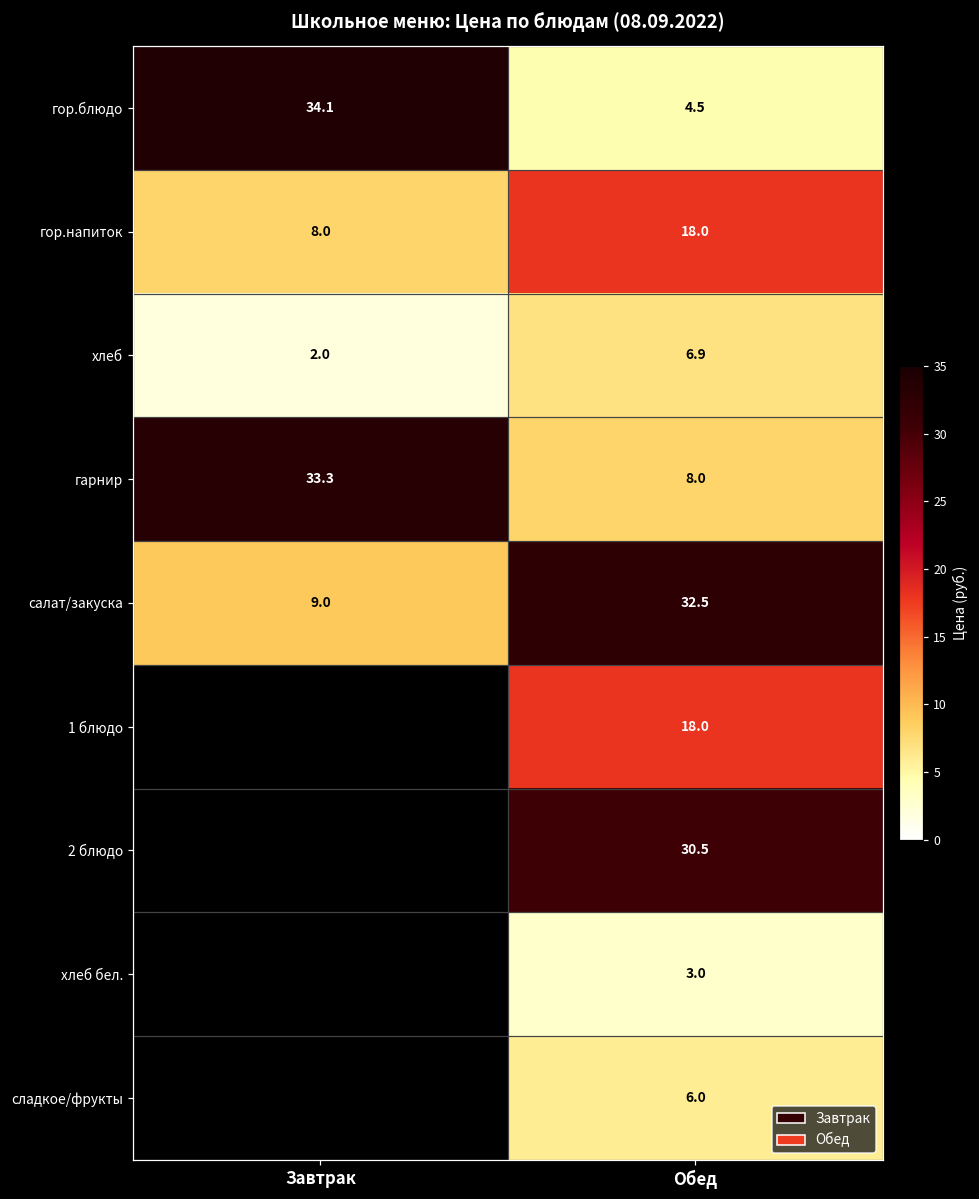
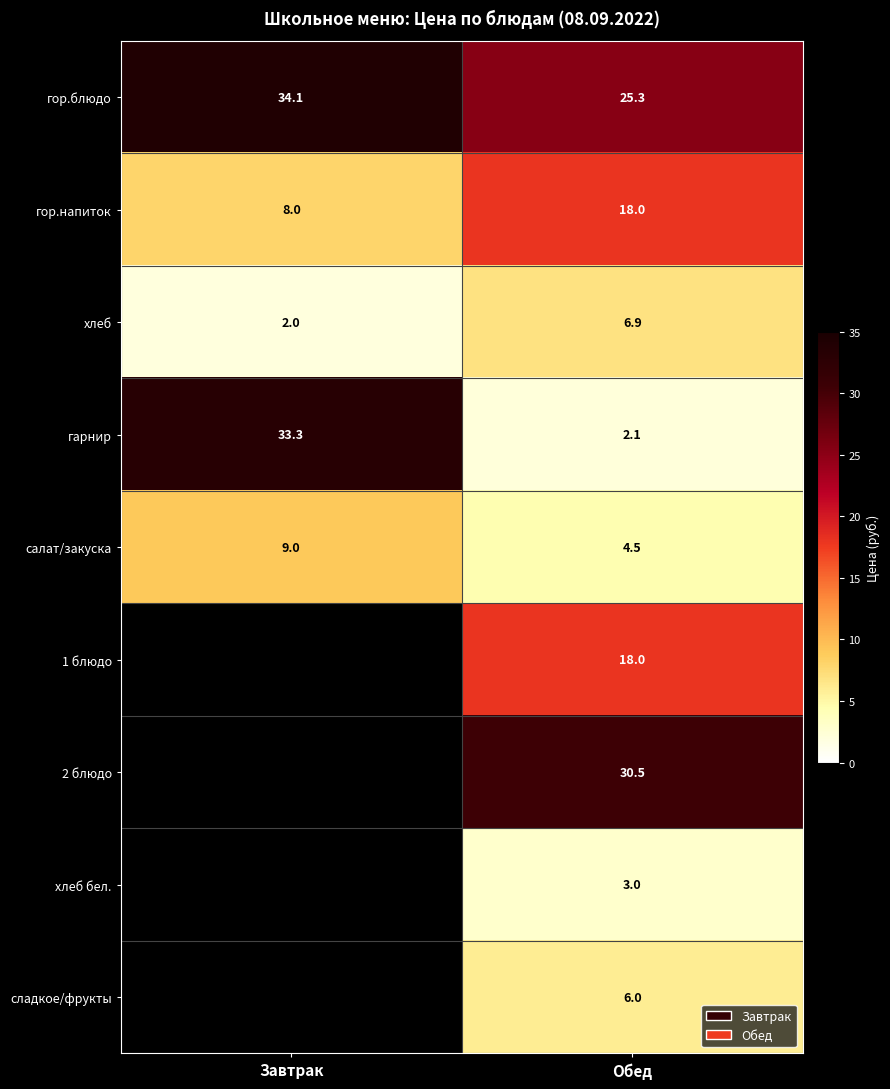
  {
    "гор.блюдо": {
      "Завтрак": 34.1,
-     "Обед": 4.5
+     "Обед": 25.3
    },
    "гор.напиток": {
      "Завтрак": 8.0,
      "Обед": 18.0
    },
    "хлеб": {
      "Завтрак": 2.0,
      "Обед": 6.9
    },
    "гарнир": {
      "Завтрак": 33.3,
-     "Обед": 8.0
+     "Обед": 2.1
    },
    "салат/закуска": {
      "Завтрак": 9.0,
-     "Обед": 32.5
+     "Обед": 4.5
    },
    "1 блюдо": {
      "Обед": 18.0
    },
    "2 блюдо": {
      "Обед": 30.5
    },
    "хлеб бел.": {
      "Обед": 3.0
    },
    "сладкое/фрукты": {
      "Обед": 6.0
    }
  }
